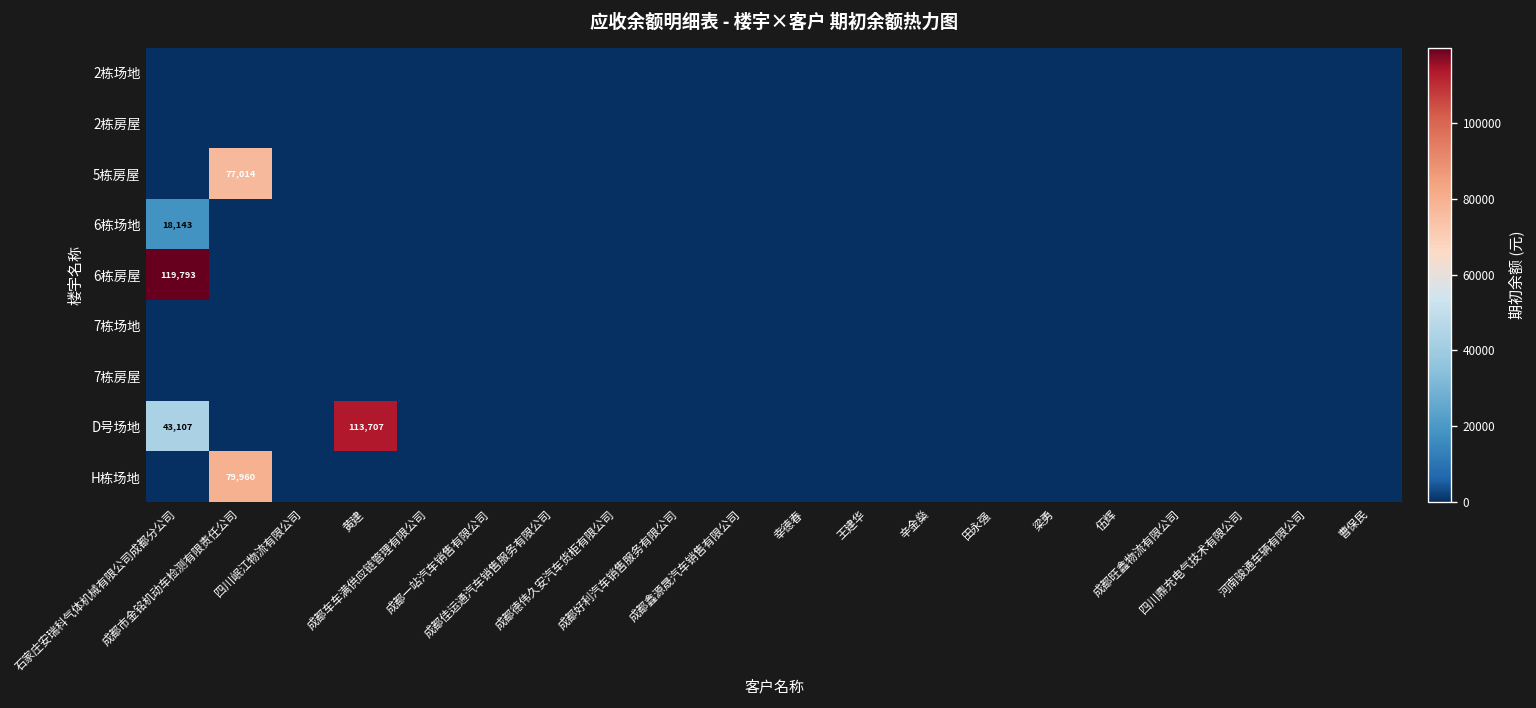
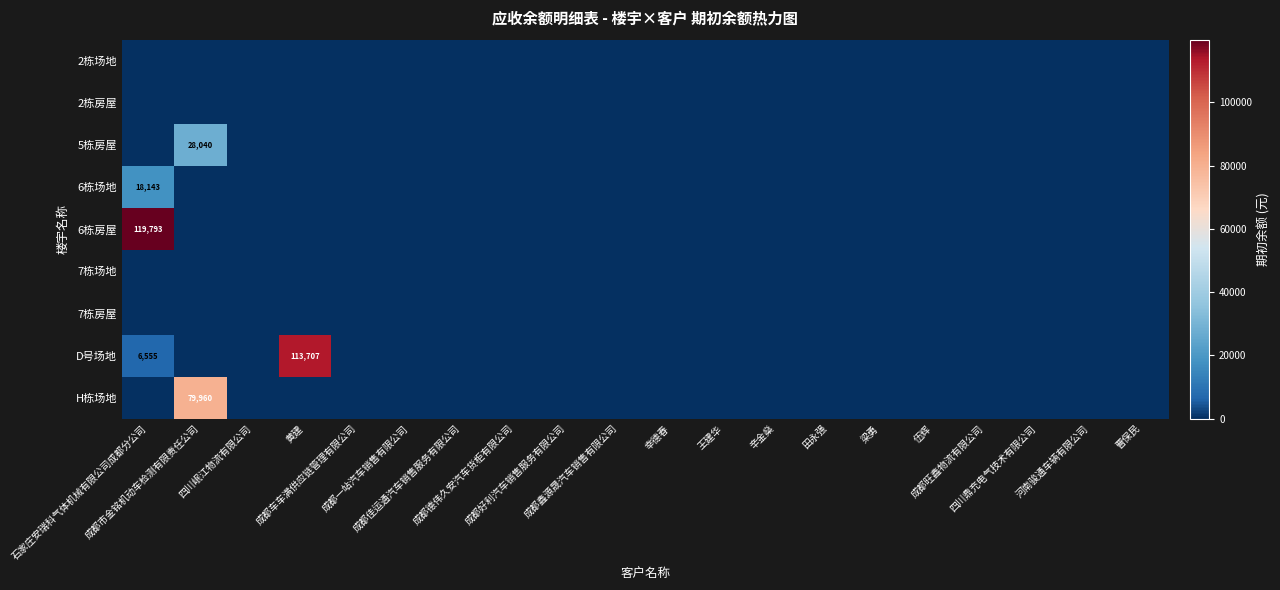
  {
    "5栋房屋": {
-     "成都市金铭机动车检测有限责任公司": "77,014"
+     "成都市金铭机动车检测有限责任公司": "28,040"
    },
    "6栋场地": {
      "石家庄安瑞科气体机械有限公司成都分公司": "18,143"
    },
    "6栋房屋": {
      "石家庄安瑞科气体机械有限公司成都分公司": "119,793"
    },
    "D号场地": {
-     "石家庄安瑞科气体机械有限公司成都分公司": "43,107",
+     "石家庄安瑞科气体机械有限公司成都分公司": "6,555",
      "黄建": "113,707"
    },
    "H栋场地": {
      "成都市金铭机动车检测有限责任公司": "79,960"
    }
  }
